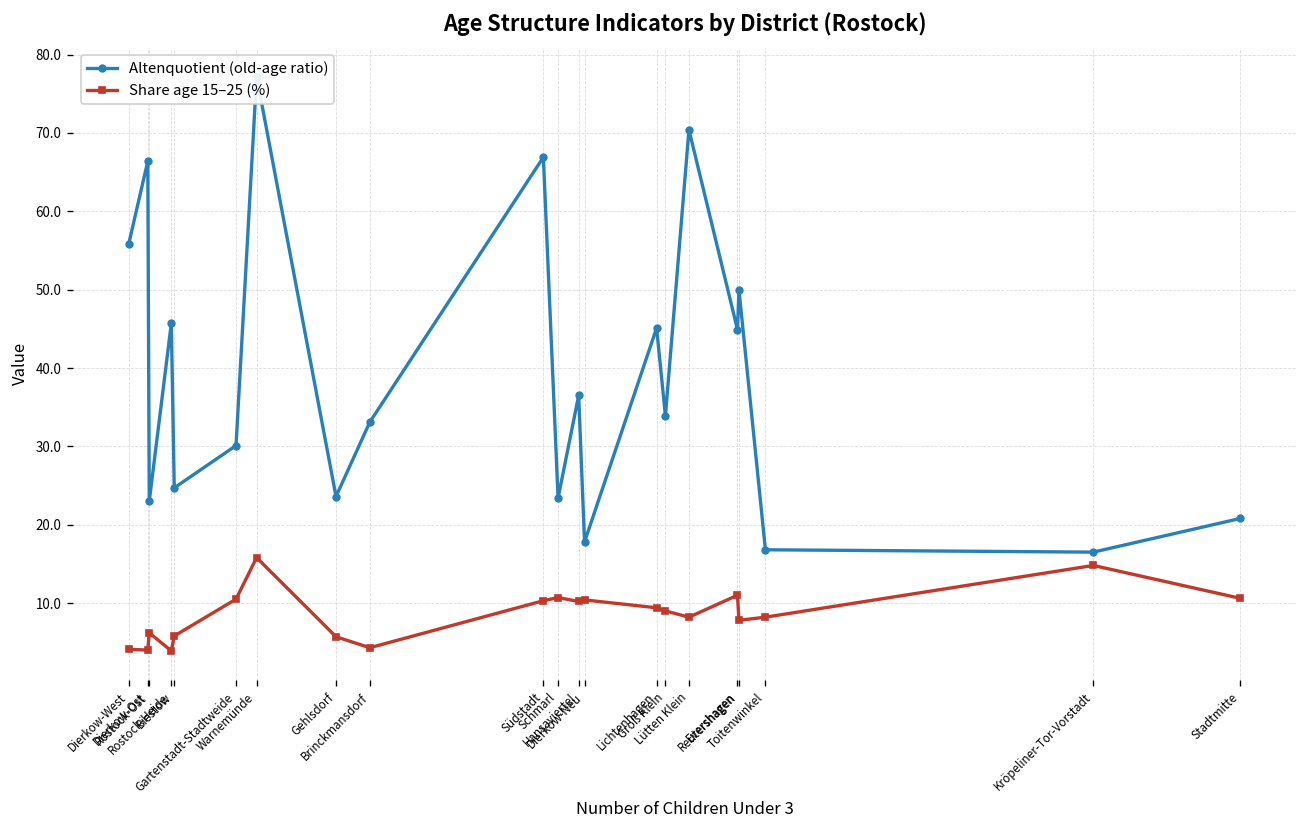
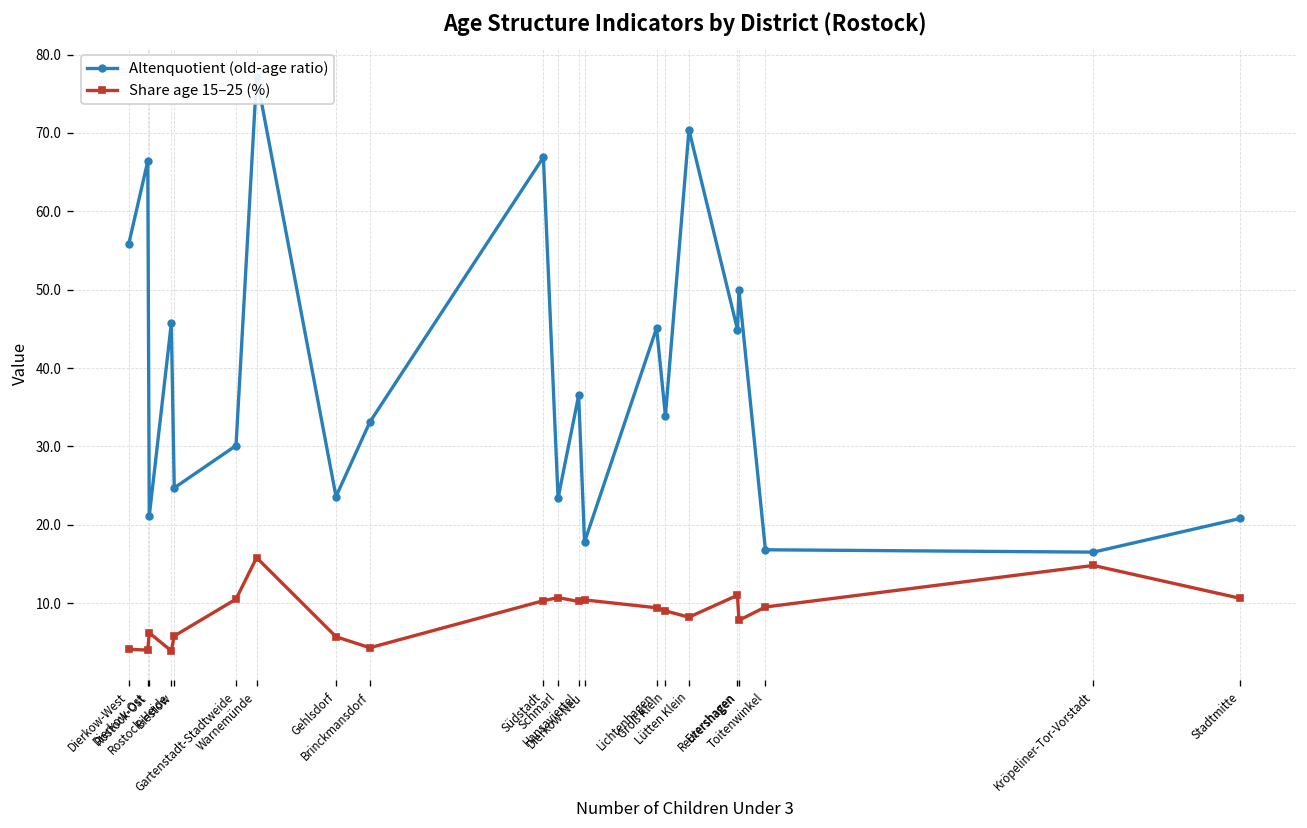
  {
    "Altenquotient (old-age ratio)": {
      "Dierkow-West": 56,
      "Dierkow-Ost": 66,
-     "Rostock-Ost": 23,
+     "Rostock-Ost": 21,
      "Rostock-Heide": 46,
      "Biestow": 25,
      "Gartenstadt-Stadtweide": 30,
      "Gehlsdorf": 24,
      "Brinckmansdorf": 33,
      "Südstadt": 67,
      "Schmarl": 23,
      "Hansaviertel": 37,
      "Dierkow-Neu": 18,
      "Lichtenhagen": 45,
      "Groß Klein": 34,
      "Lütten Klein": 70,
      "Evershagen": 45,
      "Reutershagen": 50,
      "Toitenwinkel": 17,
      "Kröpeliner-Tor-Vorstadt": 17,
      "Stadtmitte": 21
    },
    "Share age 15–25 (%)": {
      "Dierkow-West": 4,
      "Dierkow-Ost": 4,
      "Rostock-Ost": 6,
      "Rostock-Heide": 4,
      "Biestow": 6,
      "Gartenstadt-Stadtweide": 11,
      "Warnemünde": 16,
      "Gehlsdorf": 6,
      "Brinckmansdorf": 4,
      "Südstadt": 10,
      "Schmarl": 11,
      "Hansaviertel": 10,
      "Dierkow-Neu": 10,
      "Lichtenhagen": 9,
      "Groß Klein": 9,
      "Lütten Klein": 8,
      "Evershagen": 11,
      "Reutershagen": 8,
-     "Toitenwinkel": 8,
+     "Toitenwinkel": 10,
      "Kröpeliner-Tor-Vorstadt": 15,
      "Stadtmitte": 11
    }
  }
